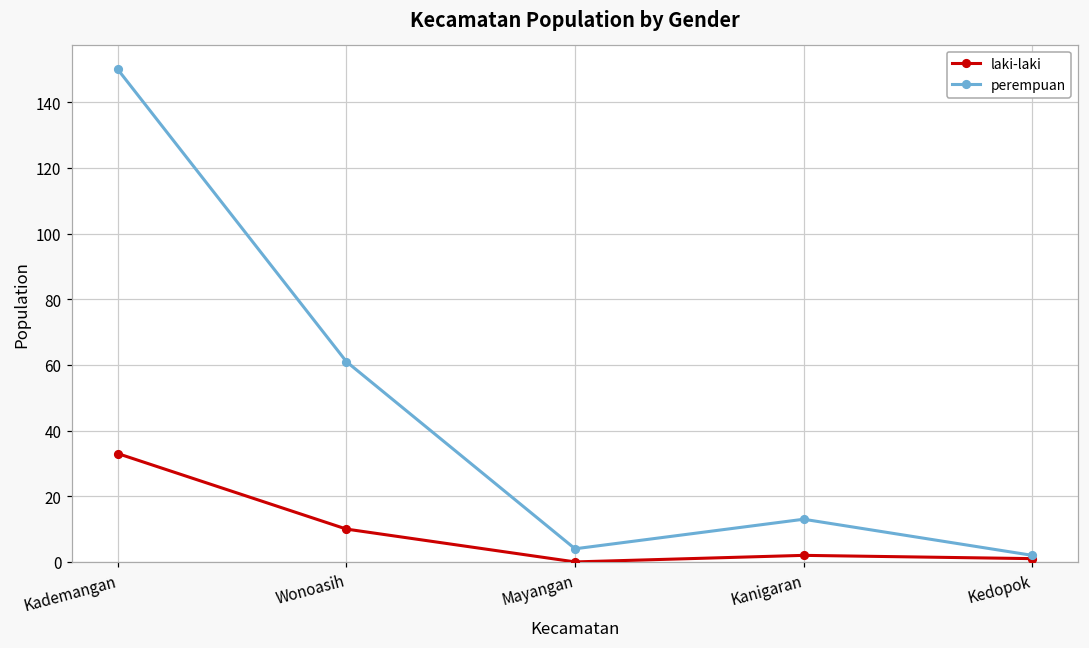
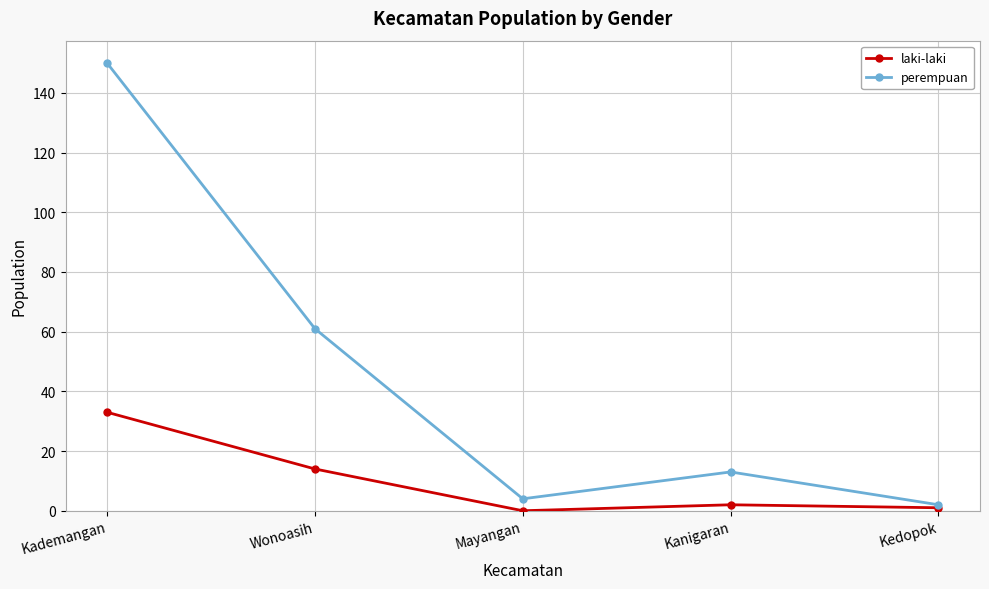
  {
    "laki-laki": {
      "Kademangan": 33,
-     "Wonoasih": 10,
+     "Wonoasih": 14,
      "Mayangan": 0,
      "Kanigaran": 2,
      "Kedopok": 1
    },
    "perempuan": {
      "Kademangan": 150,
      "Wonoasih": 61,
      "Mayangan": 4,
      "Kanigaran": 13,
      "Kedopok": 2
    }
  }
